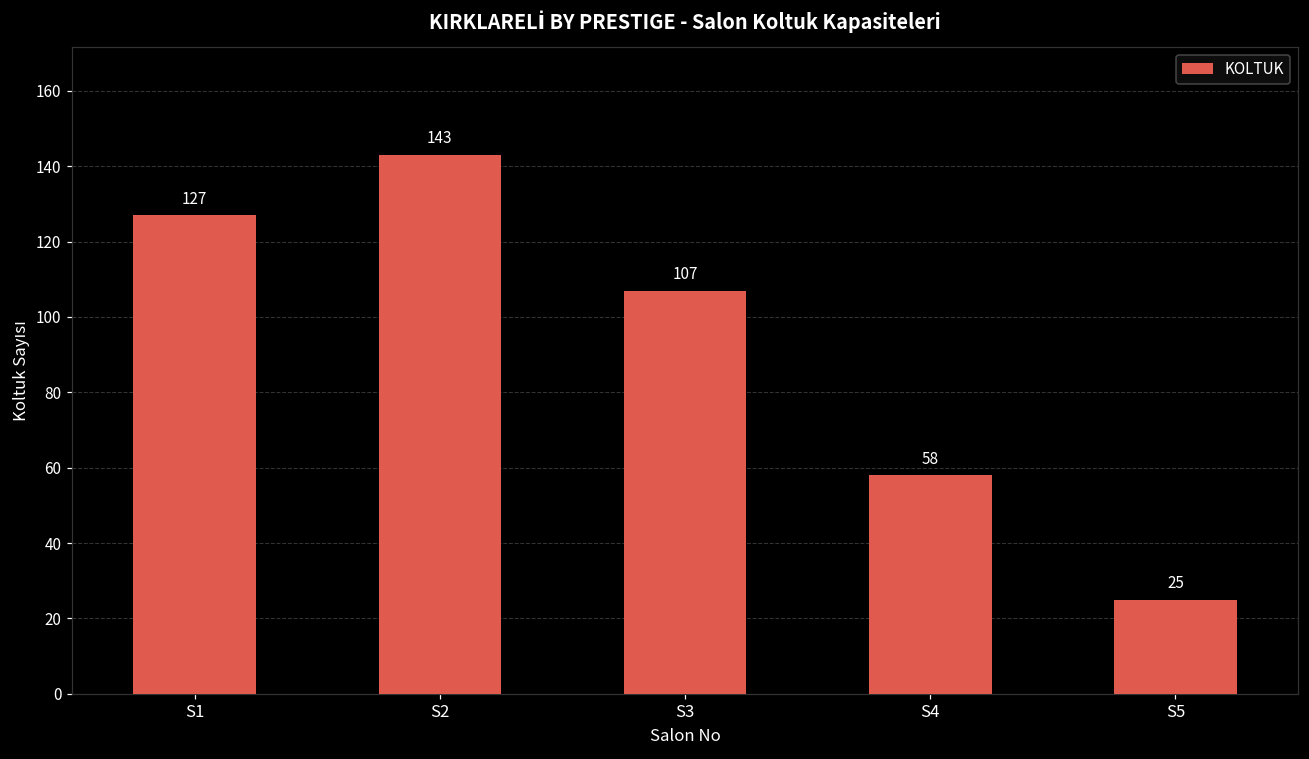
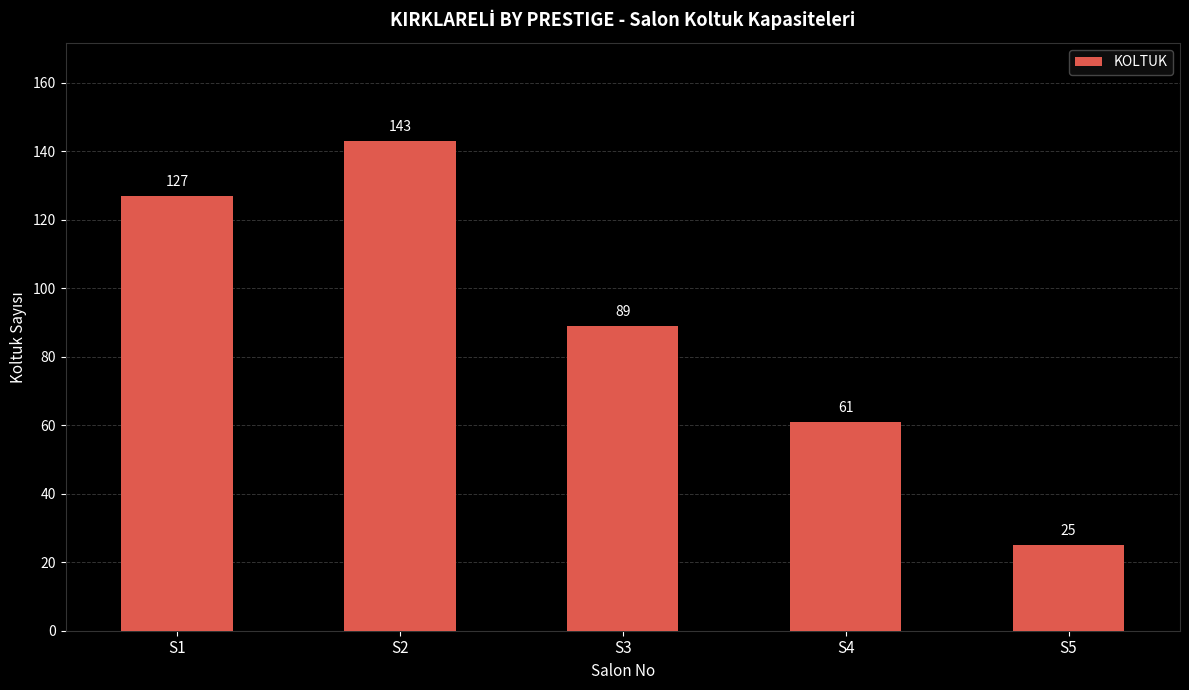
  {
    "S1": 127,
    "S2": 143,
-   "S3": 107,
-   "S4": 58,
+   "S3": 89,
+   "S4": 61,
    "S5": 25
  }
